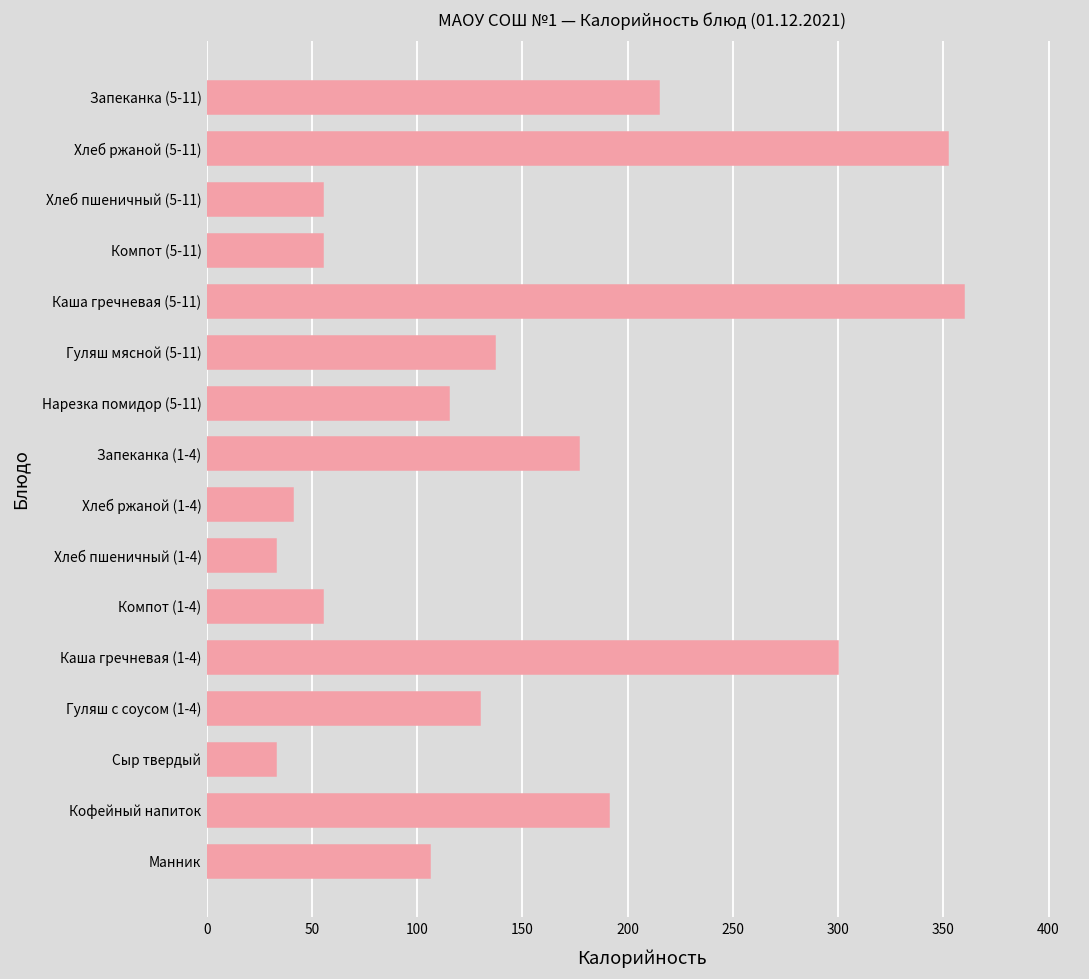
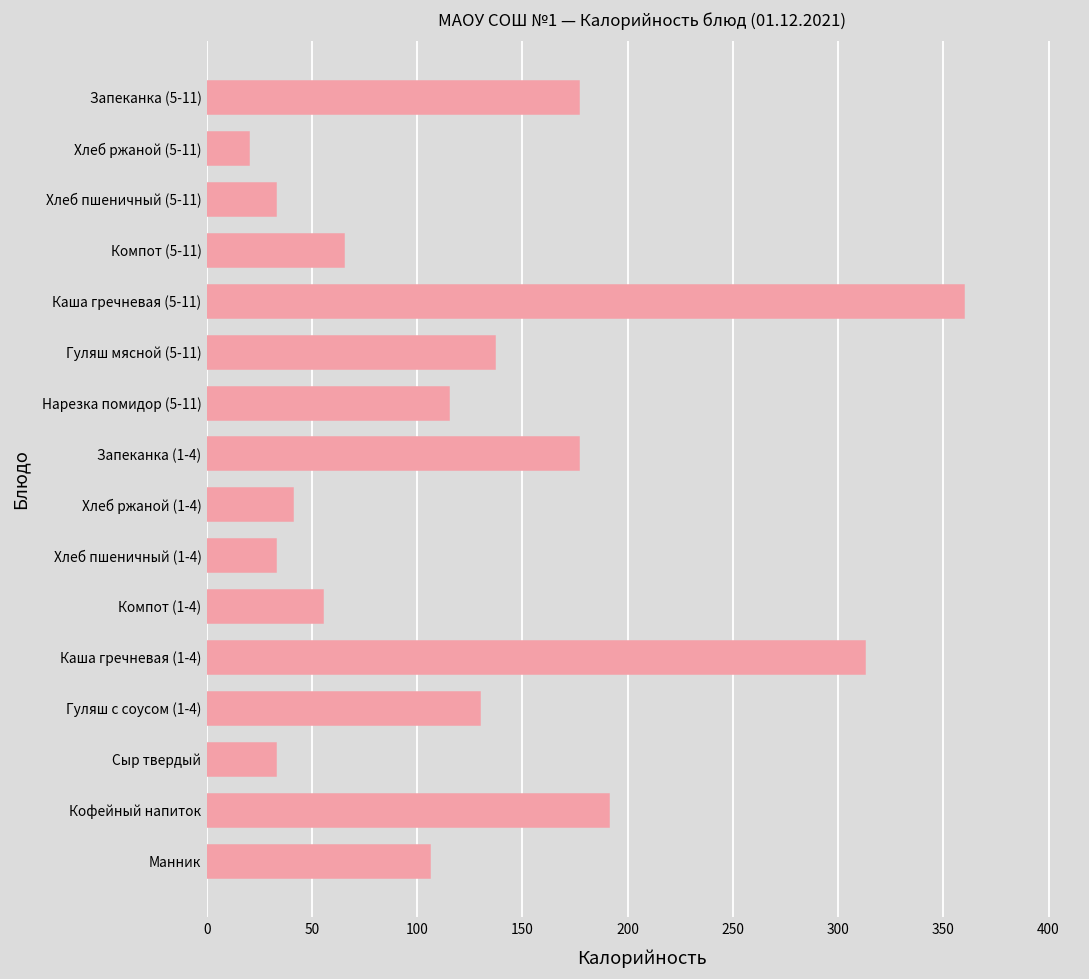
  {
-   "Запеканка (5-11)": 215,
-   "Хлеб ржаной (5-11)": 352,
-   "Хлеб пшеничный (5-11)": 55,
-   "Компот (5-11)": 55,
+   "Запеканка (5-11)": 177,
+   "Хлеб ржаной (5-11)": 20,
+   "Хлеб пшеничный (5-11)": 33,
+   "Компот (5-11)": 65,
    "Каша гречневая (5-11)": 360,
    "Гуляш мясной (5-11)": 137,
    "Нарезка помидор (5-11)": 115,
    "Запеканка (1-4)": 177,
    "Хлеб ржаной (1-4)": 41,
    "Хлеб пшеничный (1-4)": 33,
    "Компот (1-4)": 55,
-   "Каша гречневая (1-4)": 300,
+   "Каша гречневая (1-4)": 313,
    "Гуляш с соусом (1-4)": 130,
    "Сыр твердый": 33,
    "Кофейный напиток": 191,
    "Манник": 106
  }
